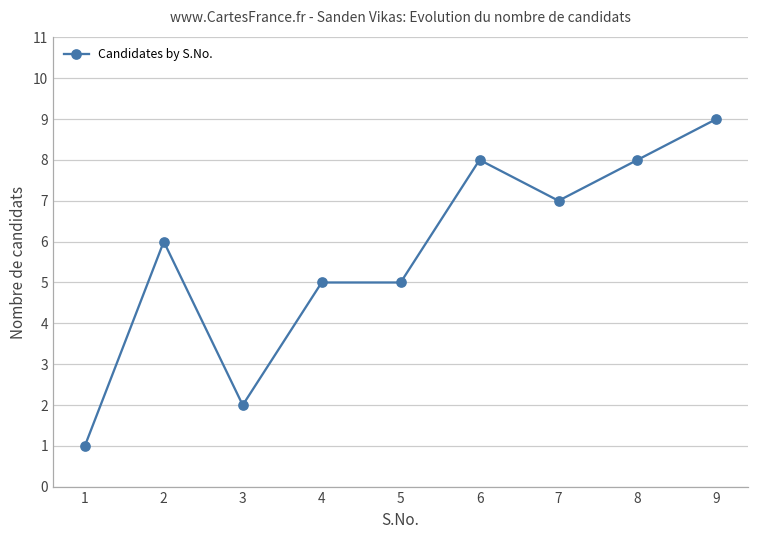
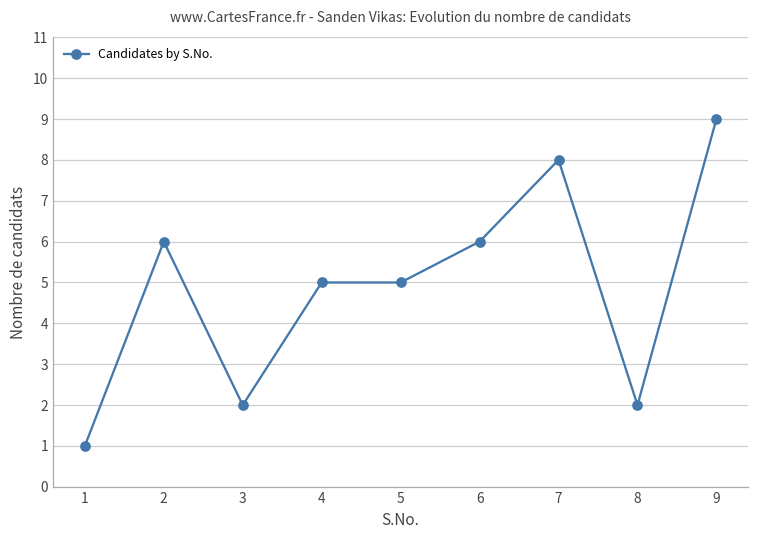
  {
    "1": 1,
    "2": 6,
    "3": 2,
    "4": 5,
    "5": 5,
-   "6": 8,
-   "7": 7,
-   "8": 8,
+   "6": 6,
+   "7": 8,
+   "8": 2,
    "9": 9
  }
